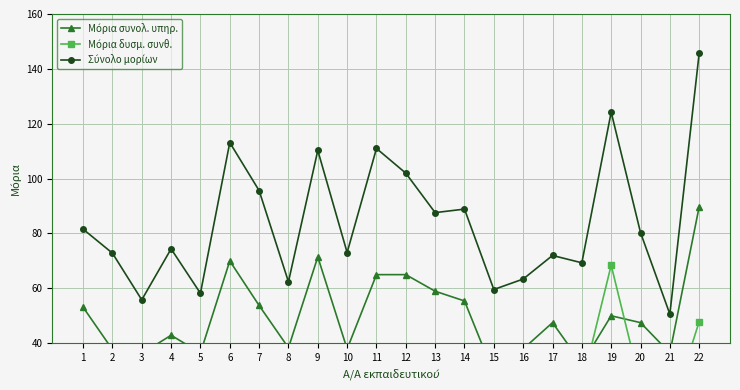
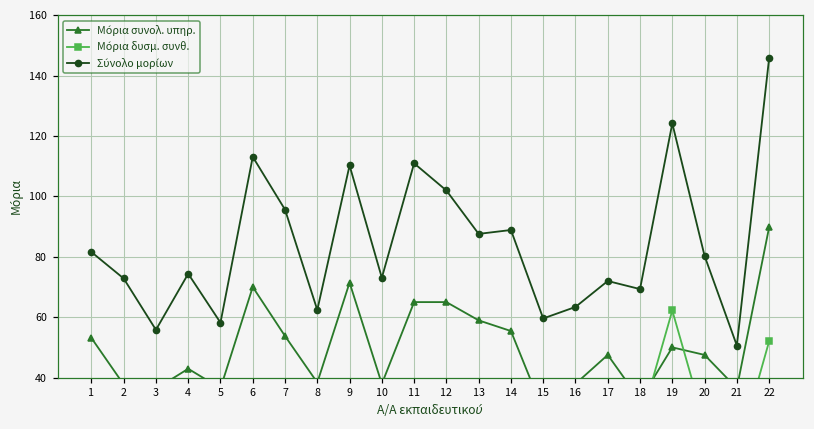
  {
    "Μόρια δυσμ. συνθ.": {
-     "19": 68,
-     "22": 48
+     "19": 62,
+     "22": 52
    }
  }
